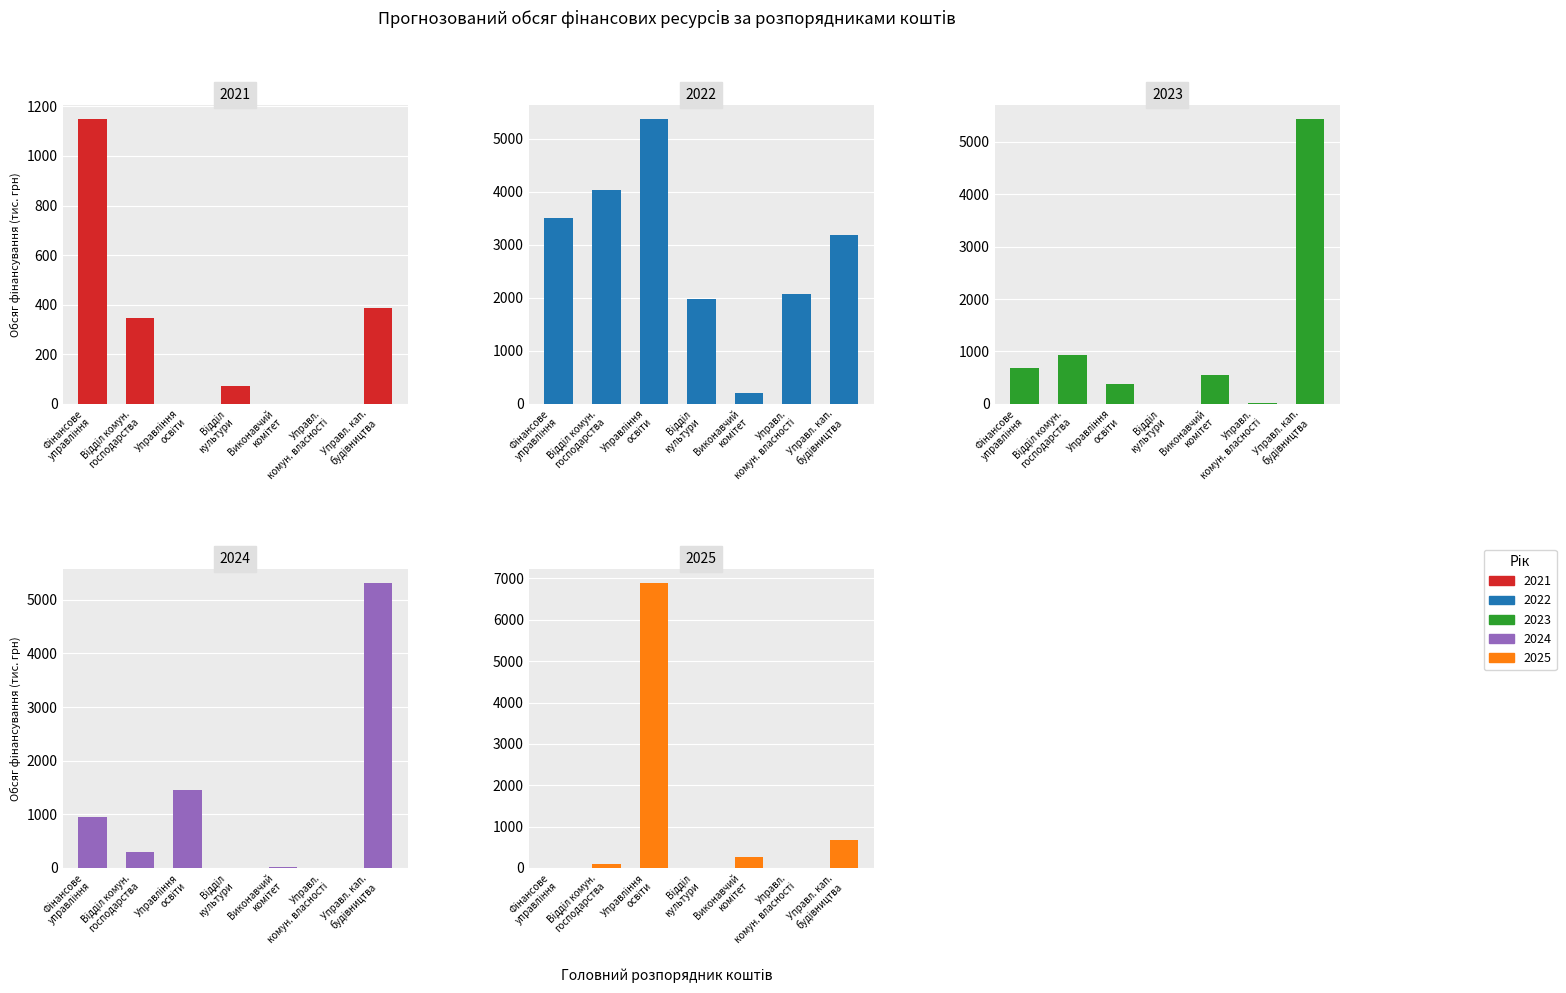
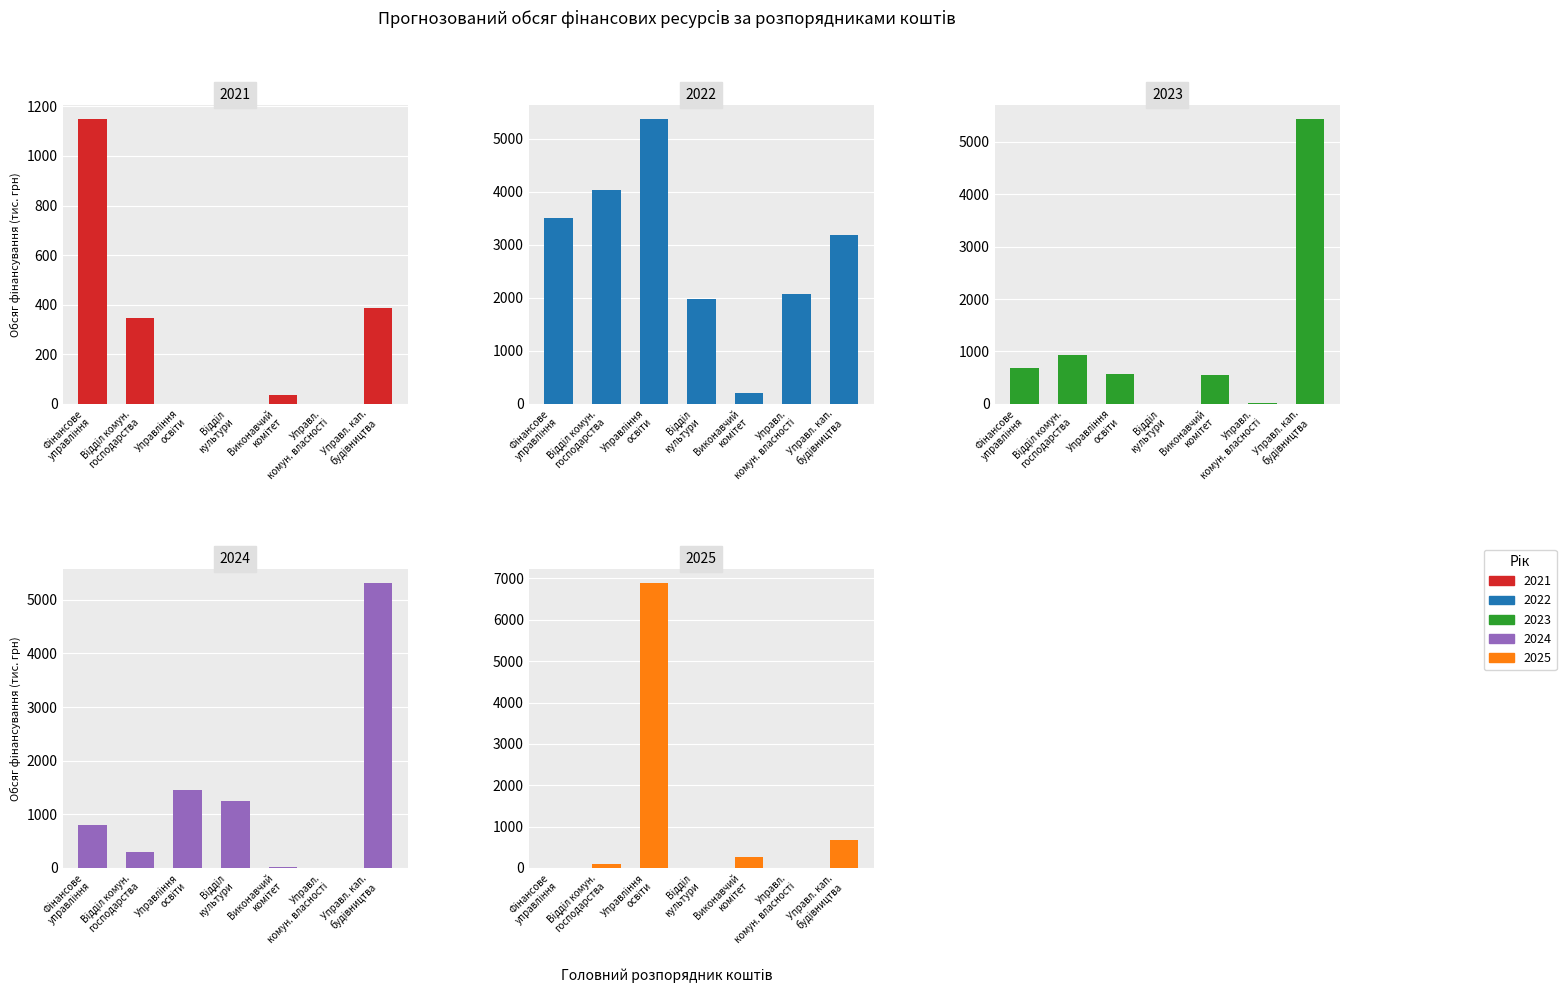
  {
    "2021": {
      "Фінансове управління": 1150,
      "Відділ комун. господарства": 350,
      "Управління освіти": 0,
-     "Відділ культури": 70,
-     "Виконавчий комітет": 0,
+     "Відділ культури": 0,
+     "Виконавчий комітет": 30,
      "Управл. комун. власності": 0,
      "Управл. кап. будівництва": 390
    },
    "2022": {
      "Фінансове управління": 3500,
      "Відділ комун. господарства": 4000,
      "Управління освіти": 5400,
      "Відділ культури": 2000,
      "Виконавчий комітет": 200,
      "Управл. комун. власності": 2100,
      "Управл. кап. будівництва": 3200
    },
    "2023": {
      "Фінансове управління": 700,
      "Відділ комун. господарства": 900,
-     "Управління освіти": 400,
+     "Управління освіти": 600,
      "Відділ культури": 0,
      "Виконавчий комітет": 600,
      "Управл. кап. будівництва": 5400
    },
    "2024": {
-     "Фінансове управління": 1000,
+     "Фінансове управління": 800,
      "Відділ комун. господарства": 300,
      "Управління освіти": 1500,
-     "Відділ культури": 0,
+     "Відділ культури": 1300,
      "Управл. комун. власності": 0,
      "Управл. кап. будівництва": 5300
    },
    "2025": {
      "Фінансове управління": 0,
      "Відділ комун. господарства": 100,
      "Управління освіти": 6900,
      "Відділ культури": 0,
      "Виконавчий комітет": 300,
      "Управл. комун. власності": 0,
      "Управл. кап. будівництва": 700
    }
  }
